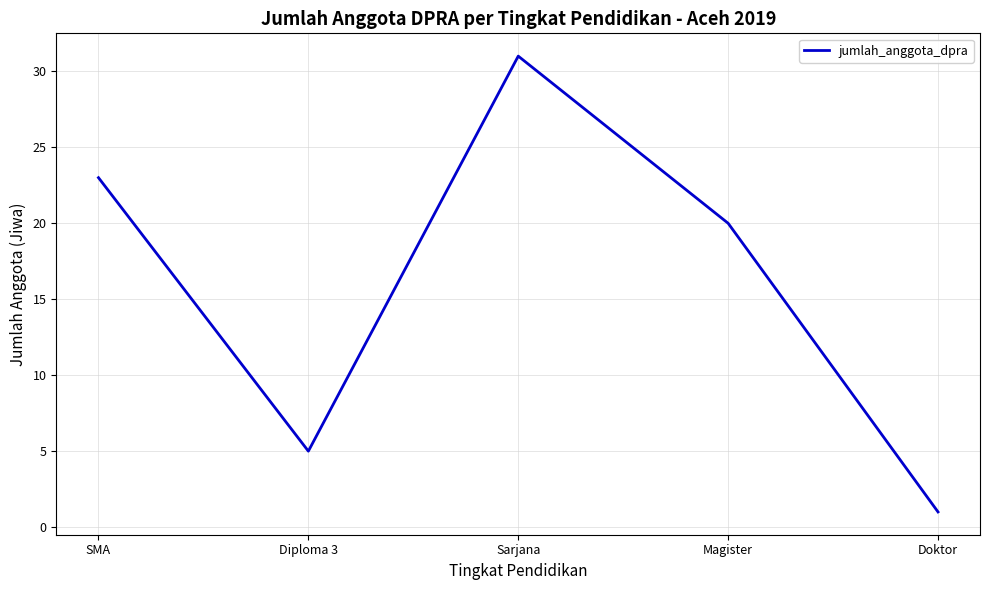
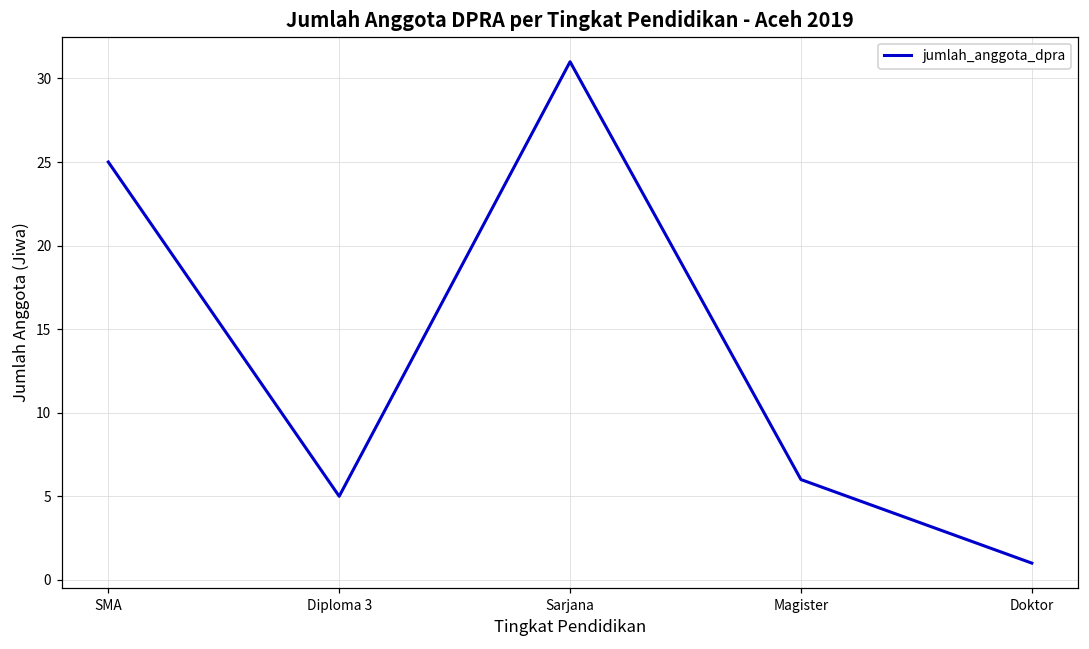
  {
-   "SMA": 23,
+   "SMA": 25,
    "Diploma 3": 5,
    "Sarjana": 31,
-   "Magister": 20,
+   "Magister": 6,
    "Doktor": 1
  }
